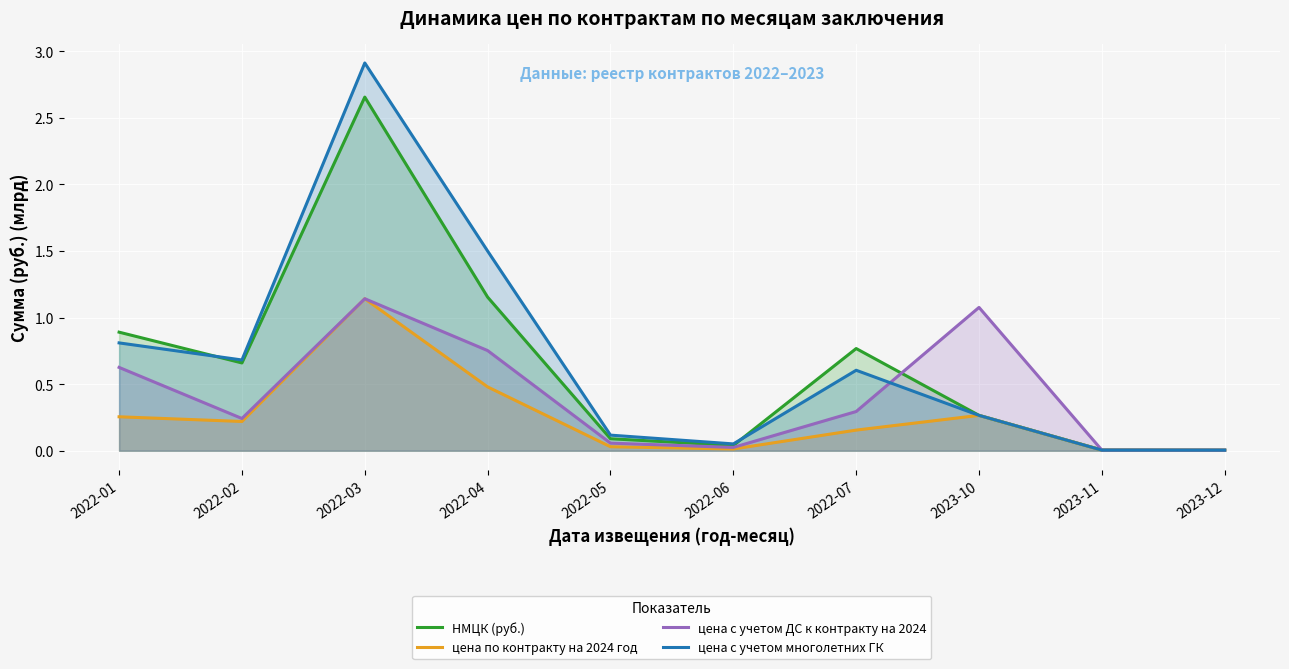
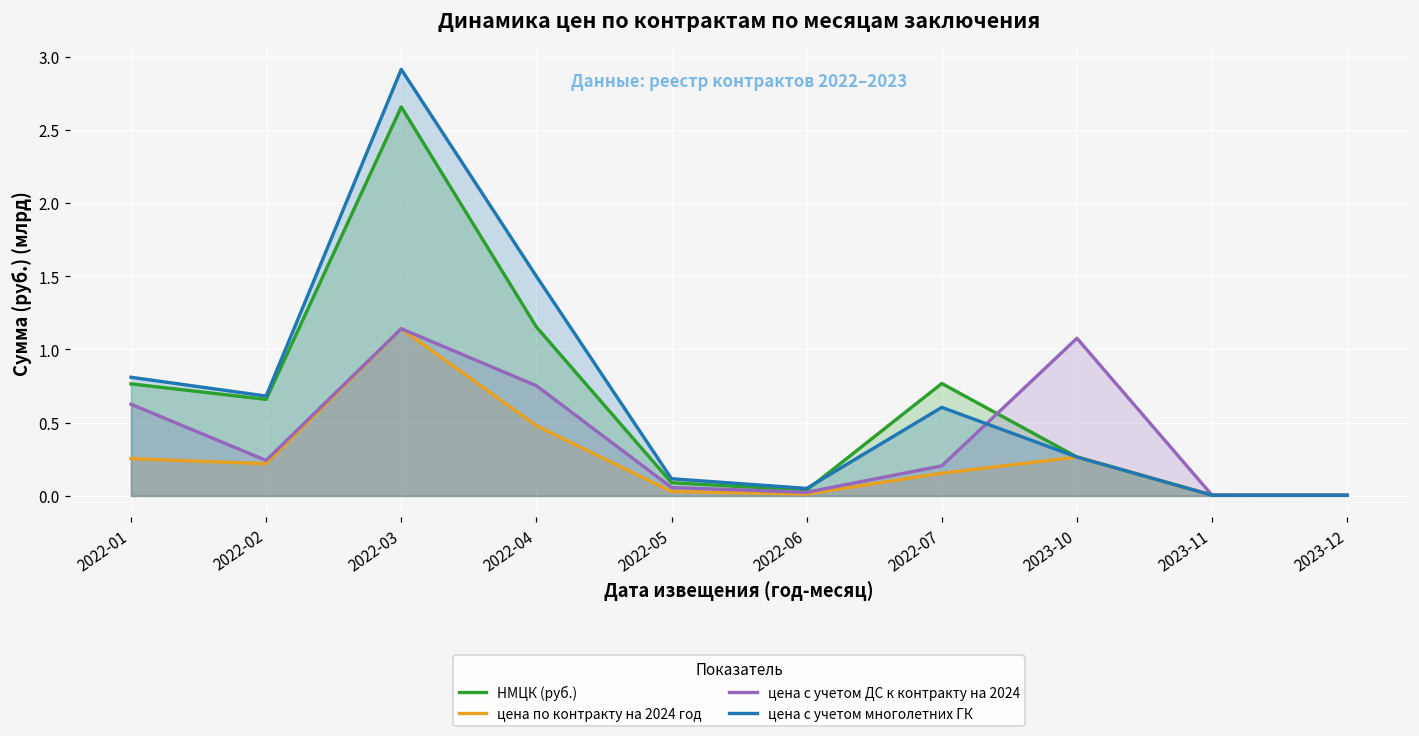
  {
    "НМЦК (руб.)": {
-     "2022-01": 0.89,
+     "2022-01": 0.77,
      "2022-02": 0.66,
      "2022-03": 2.66,
      "2022-04": 1.15,
      "2022-05": 0.09,
      "2022-07": 0.77
    },
    "цена по контракту на 2024 год": {
      "2022-01": 0.26,
      "2022-02": 0.22,
      "2022-04": 0.48,
      "2022-05": 0.03,
      "2022-07": 0.15
    },
    "цена с учетом ДС к контракту на 2024": {
      "2022-01": 0.63,
      "2022-02": 0.24,
      "2022-04": 0.75,
      "2022-05": 0.06,
-     "2022-07": 0.29,
+     "2022-07": 0.21,
      "2023-10": 1.08
    },
    "цена с учетом многолетних ГК": {
      "2022-01": 0.81,
      "2022-02": 0.68,
      "2022-03": 2.91,
      "2022-04": 1.50,
      "2022-05": 0.12,
      "2022-07": 0.60
    }
  }
